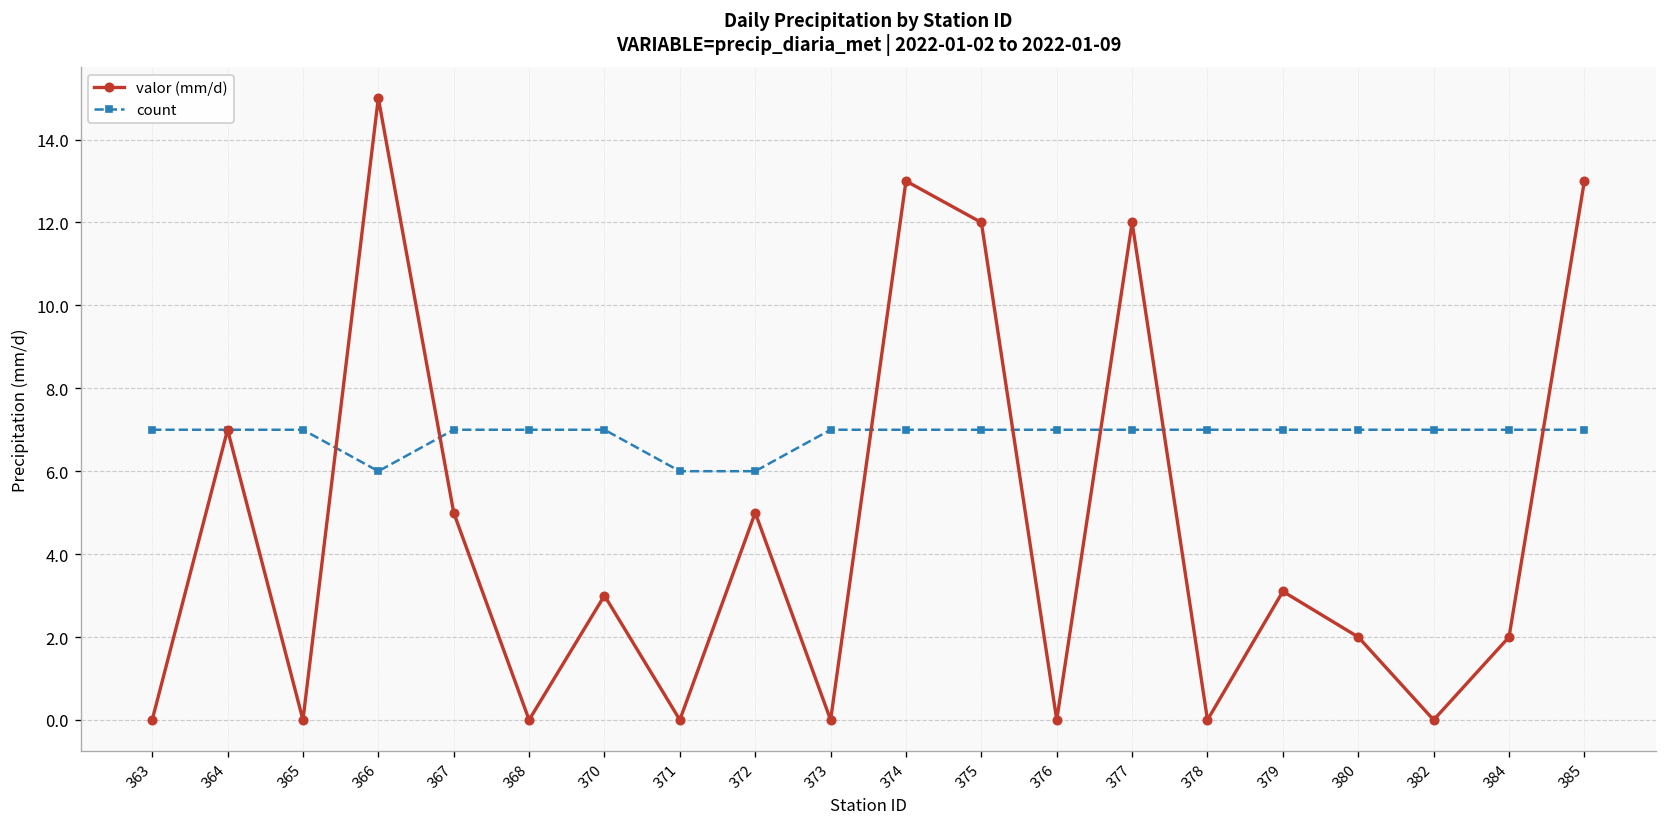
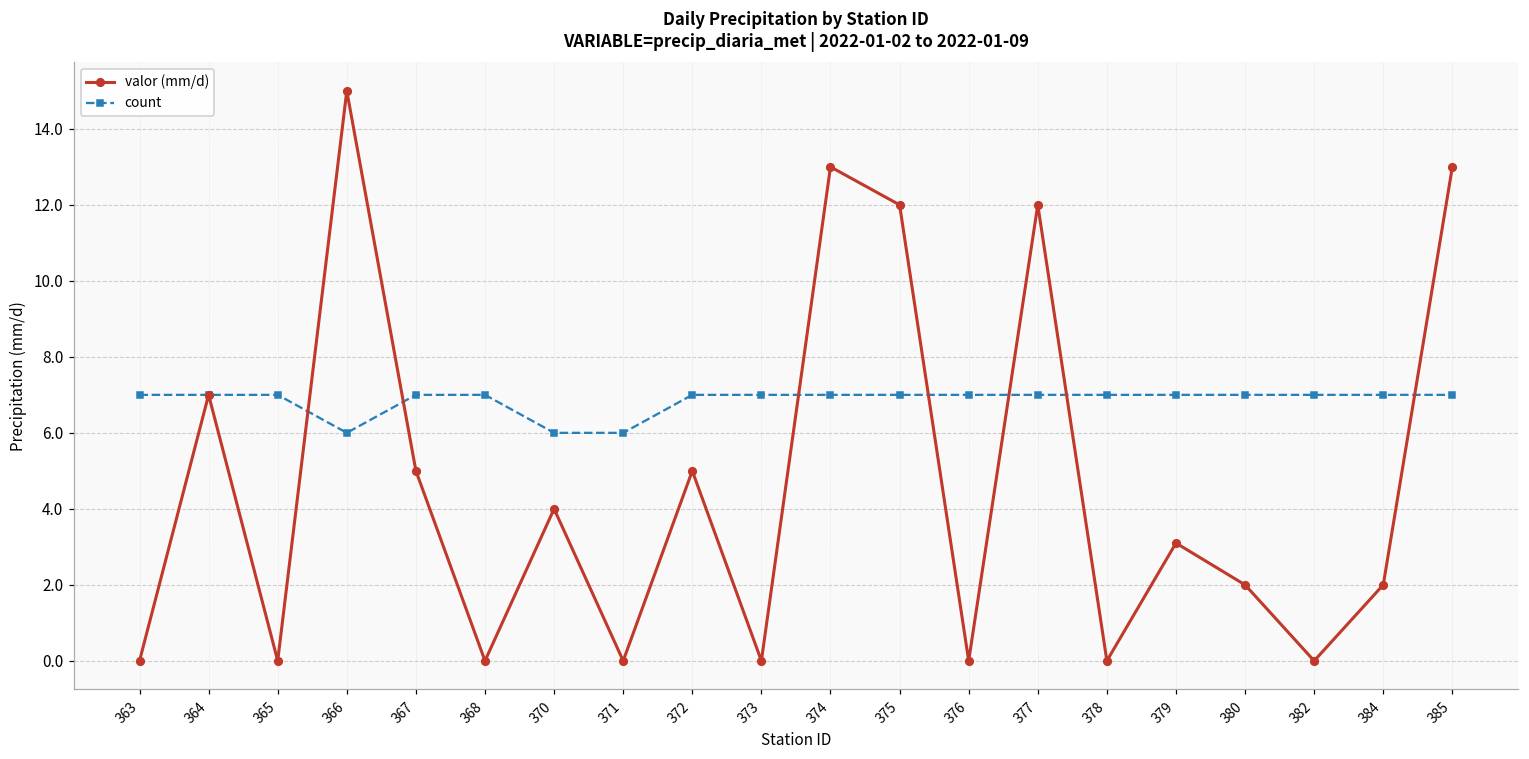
  {
    "valor (mm/d)": {
      "363": 0,
      "365": 0,
      "366": 15,
      "367": 5,
      "368": 0,
-     "370": 3,
+     "370": 4,
      "371": 0,
      "372": 5,
      "373": 0,
      "374": 13,
      "375": 12,
      "376": 0,
      "377": 12,
      "378": 0,
      "379": 3.1,
      "380": 2,
      "382": 0,
      "384": 2,
      "385": 13
    },
    "count": {
      "363": 7,
      "365": 7,
      "366": 6,
      "367": 7,
      "368": 7,
-     "370": 7,
+     "370": 6,
      "371": 6,
-     "372": 6,
+     "372": 7,
      "373": 7,
      "374": 7,
      "375": 7,
      "376": 7,
      "377": 7,
      "378": 7,
      "379": 7,
      "380": 7,
      "382": 7,
      "384": 7,
      "385": 7
    }
  }
